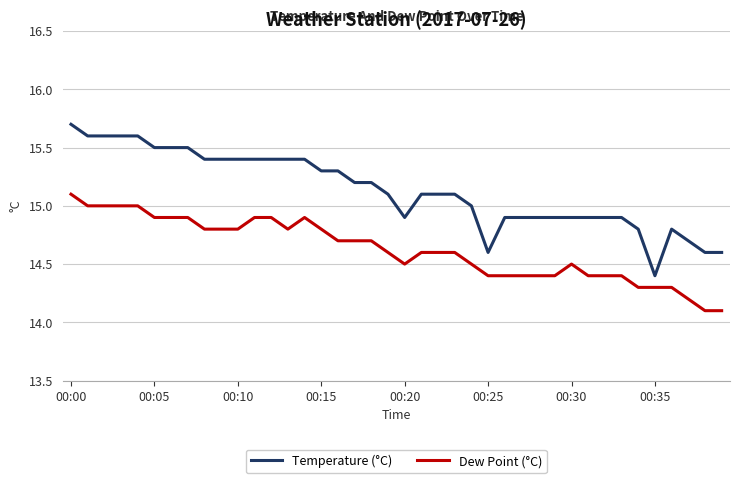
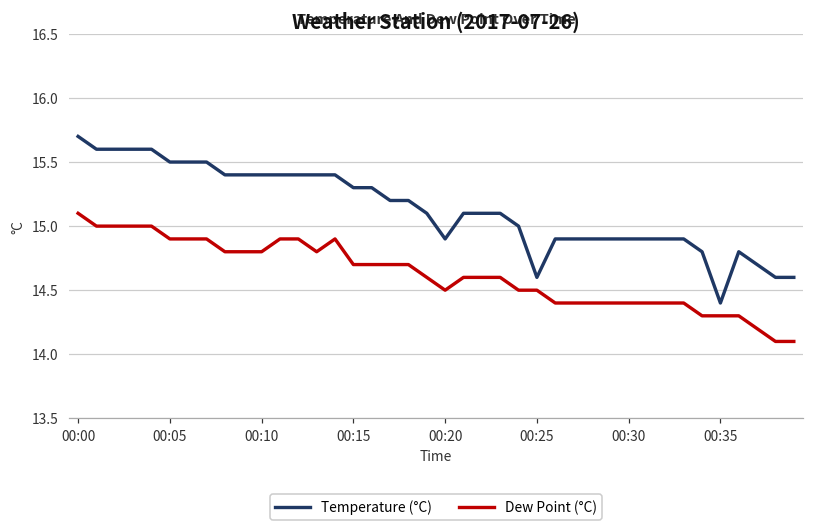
  {
    "Temperature (°C)": {
      "00:00": 15.7,
      "00:05": 15.5,
      "00:10": 15.4,
      "00:15": 15.3,
      "00:20": 14.9,
      "00:25": 14.6,
      "00:30": 14.9,
      "00:35": 14.4
    },
    "Dew Point (°C)": {
      "00:00": 15.1,
      "00:05": 14.9,
      "00:10": 14.8,
-     "00:15": 14.8,
+     "00:15": 14.7,
      "00:20": 14.5,
-     "00:25": 14.4,
-     "00:30": 14.5,
+     "00:25": 14.5,
+     "00:30": 14.4,
      "00:35": 14.3
    }
  }
